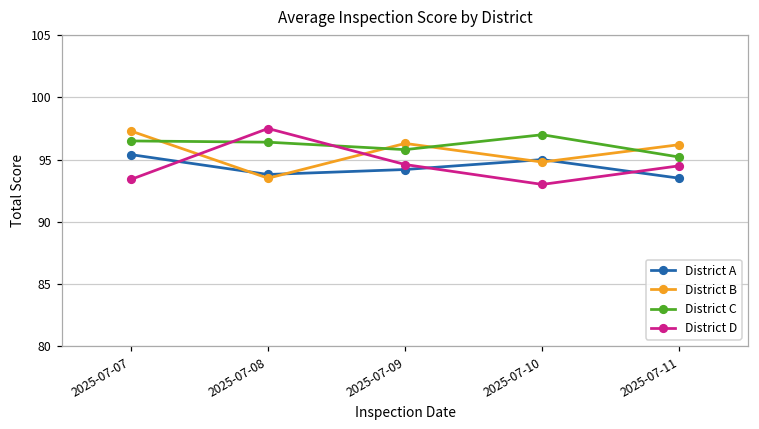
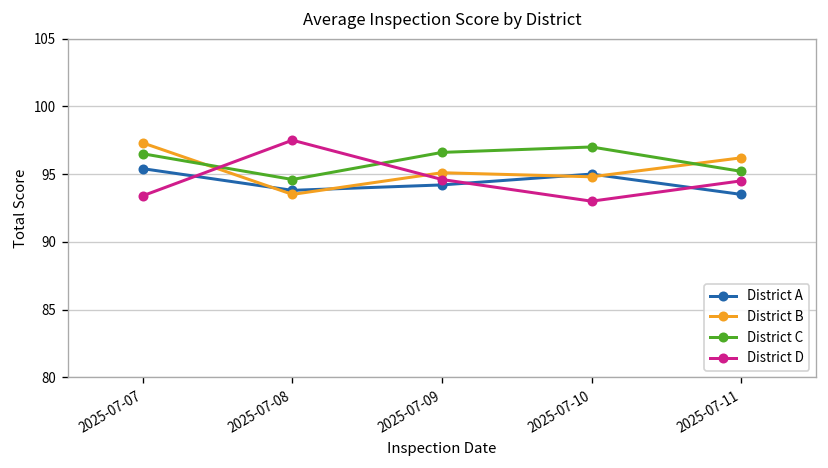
  {
    "District A": {
      "2025-07-07": 95.4,
      "2025-07-08": 93.8,
      "2025-07-09": 94.2,
      "2025-07-11": 93.5
    },
    "District B": {
      "2025-07-07": 97.3,
      "2025-07-08": 93.5,
-     "2025-07-09": 96.3,
+     "2025-07-09": 95.1,
      "2025-07-11": 96.2
    },
    "District C": {
      "2025-07-07": 96.5,
-     "2025-07-08": 96.4,
-     "2025-07-09": 95.8,
+     "2025-07-08": 94.6,
+     "2025-07-09": 96.6,
      "2025-07-10": 97.0,
      "2025-07-11": 95.2
    },
    "District D": {
      "2025-07-07": 93.4,
      "2025-07-08": 97.5,
      "2025-07-09": 94.6,
      "2025-07-10": 93.0,
      "2025-07-11": 94.5
    }
  }
